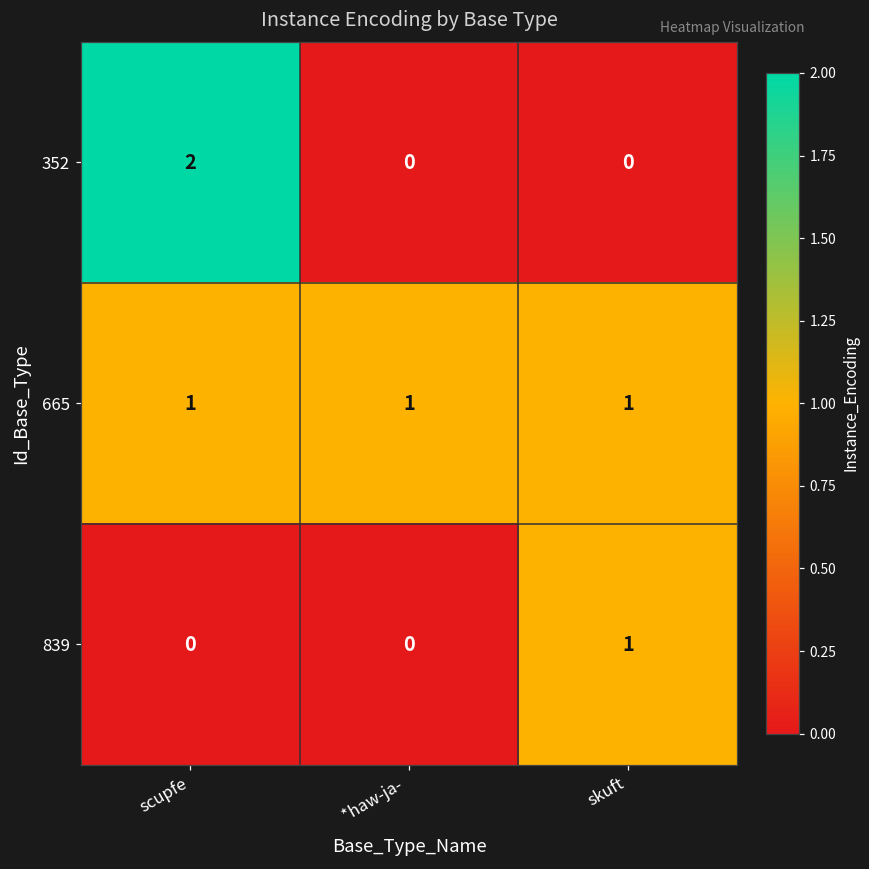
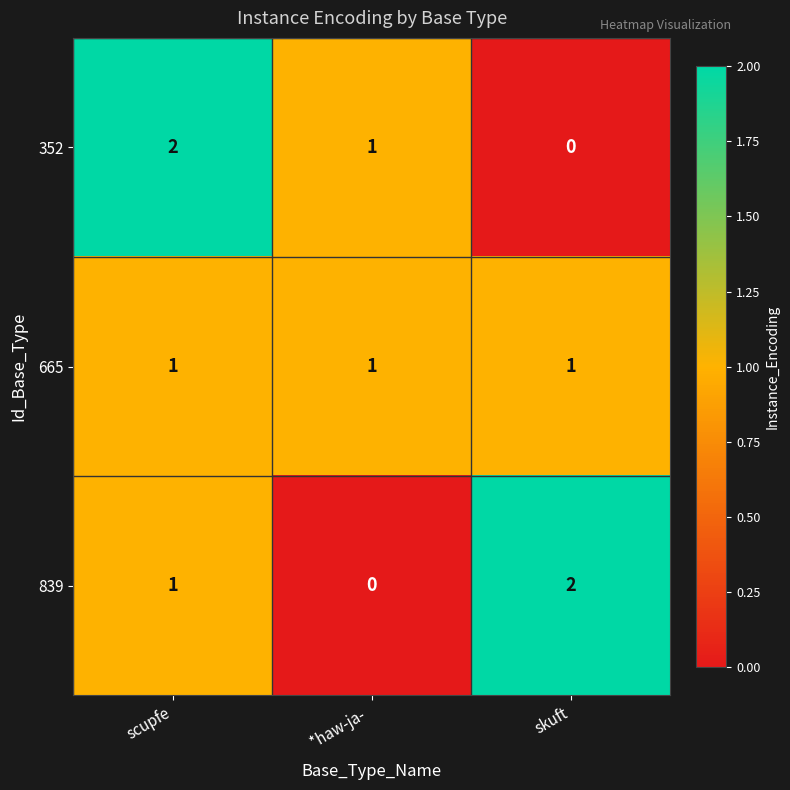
  {
    "352": {
      "scupfe": 2,
-     "*haw-ja-": 0,
+     "*haw-ja-": 1,
      "skuft": 0
    },
    "665": {
      "scupfe": 1,
      "*haw-ja-": 1,
      "skuft": 1
    },
    "839": {
-     "scupfe": 0,
+     "scupfe": 1,
      "*haw-ja-": 0,
-     "skuft": 1
+     "skuft": 2
    }
  }
